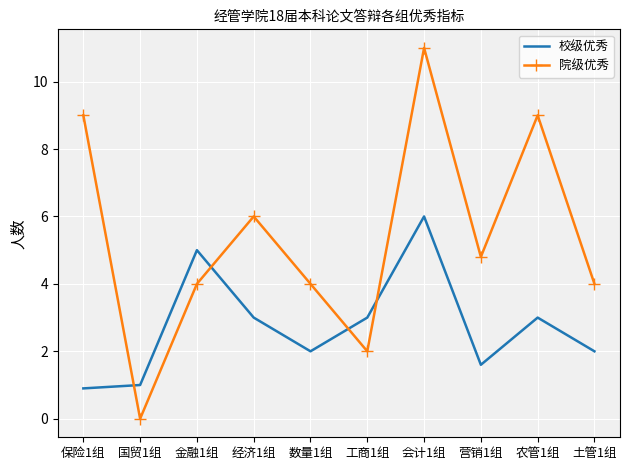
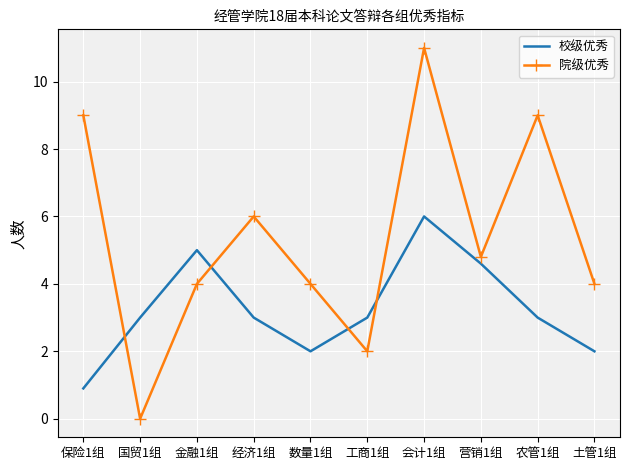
  {
    "校级优秀": {
      "保险1组": 0.9,
-     "国贸1组": 1,
+     "国贸1组": 3,
      "金融1组": 5.0,
      "经济1组": 3.0,
      "数量1组": 2.0,
      "工商1组": 3.0,
      "会计1组": 6.0,
-     "营销1组": 1.6,
+     "营销1组": 4.6,
      "农管1组": 3.0,
      "土管1组": 2.0
    },
    "院级优秀": {
      "保险1组": 9.0,
      "国贸1组": 0.0,
      "金融1组": 4.0,
      "经济1组": 6.0,
      "数量1组": 4.0,
      "工商1组": 2.0,
      "会计1组": 11.0,
      "营销1组": 4.8,
      "农管1组": 9.0,
      "土管1组": 4.0
    }
  }
